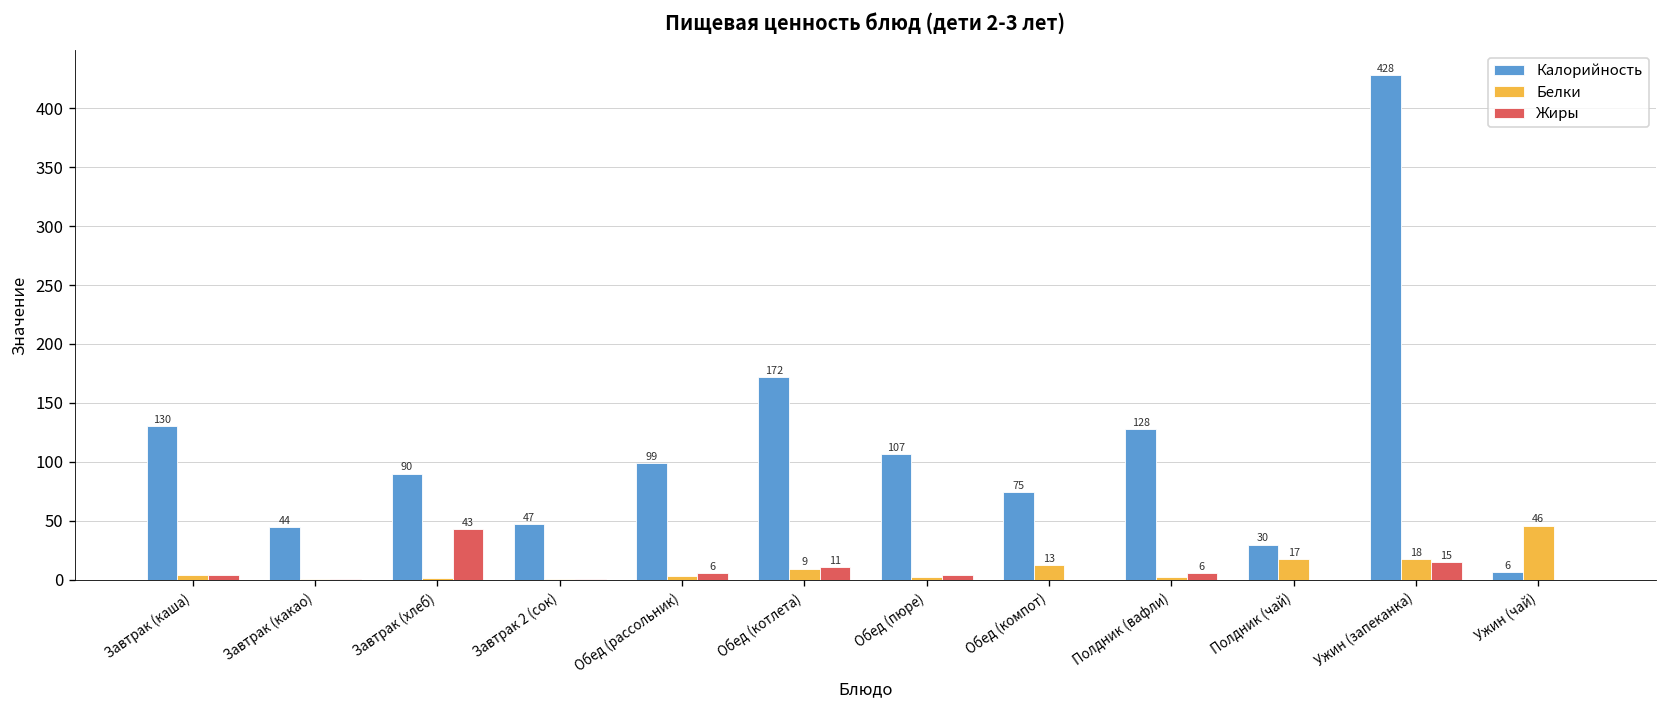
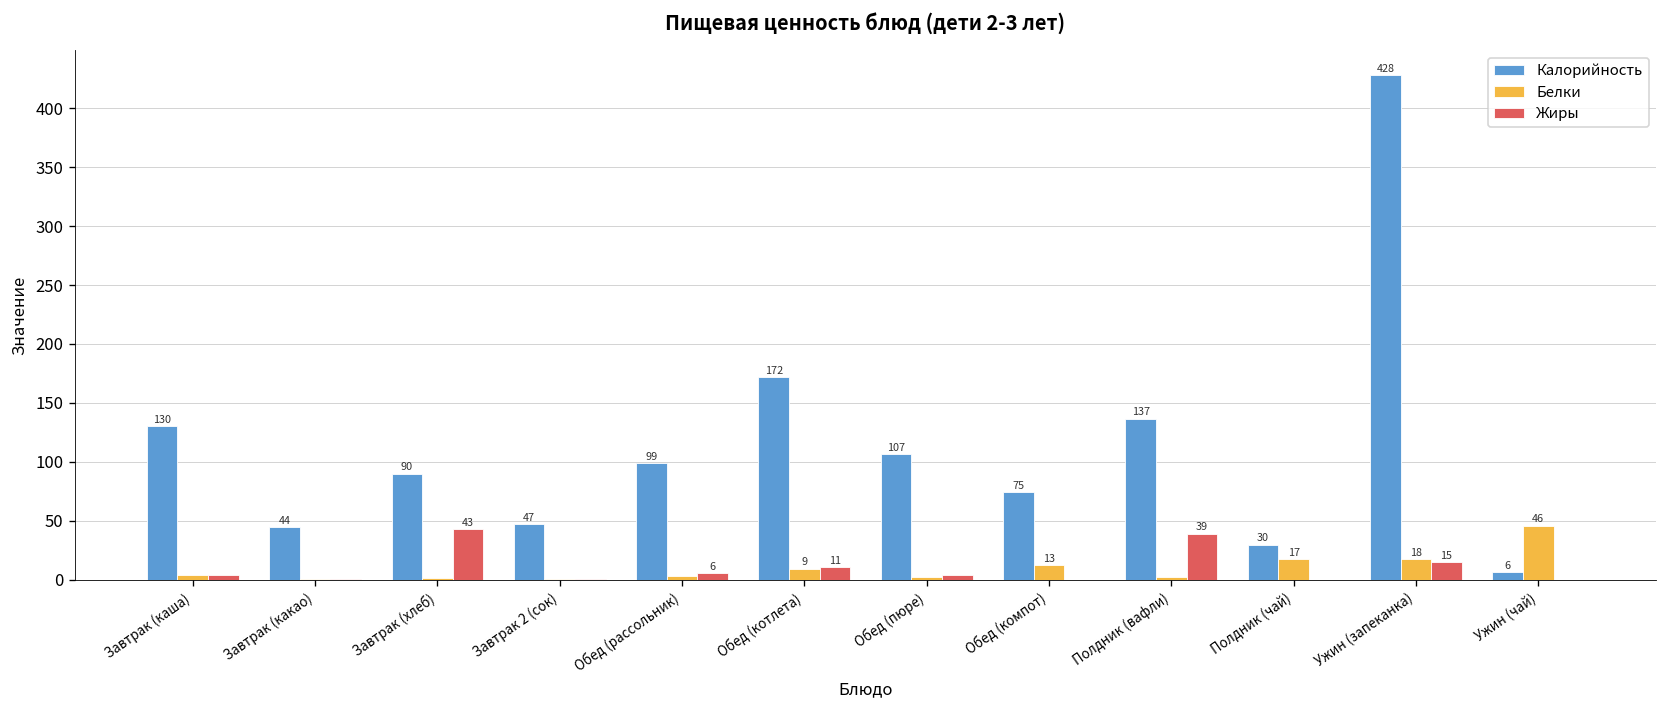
  {
    "Калорийность": {
      "Завтрак (каша)": 130,
      "Завтрак (какао)": 44,
      "Завтрак (хлеб)": 90,
      "Завтрак 2 (сок)": 47,
      "Обед (рассольник)": 99,
      "Обед (котлета)": 172,
      "Обед (пюре)": 107,
      "Обед (компот)": 75,
-     "Полдник (вафли)": 128,
+     "Полдник (вафли)": 137,
      "Полдник (чай)": 30,
      "Ужин (запеканка)": 428,
      "Ужин (чай)": 6
    },
    "Белки": {
      "Обед (котлета)": 9,
      "Обед (компот)": 13,
      "Полдник (чай)": 17,
      "Ужин (запеканка)": 18,
      "Ужин (чай)": 46
    },
    "Жиры": {
      "Завтрак (хлеб)": 43,
      "Обед (рассольник)": 6,
      "Обед (котлета)": 11,
-     "Полдник (вафли)": 6,
+     "Полдник (вафли)": 39,
      "Ужин (запеканка)": 15
    }
  }
